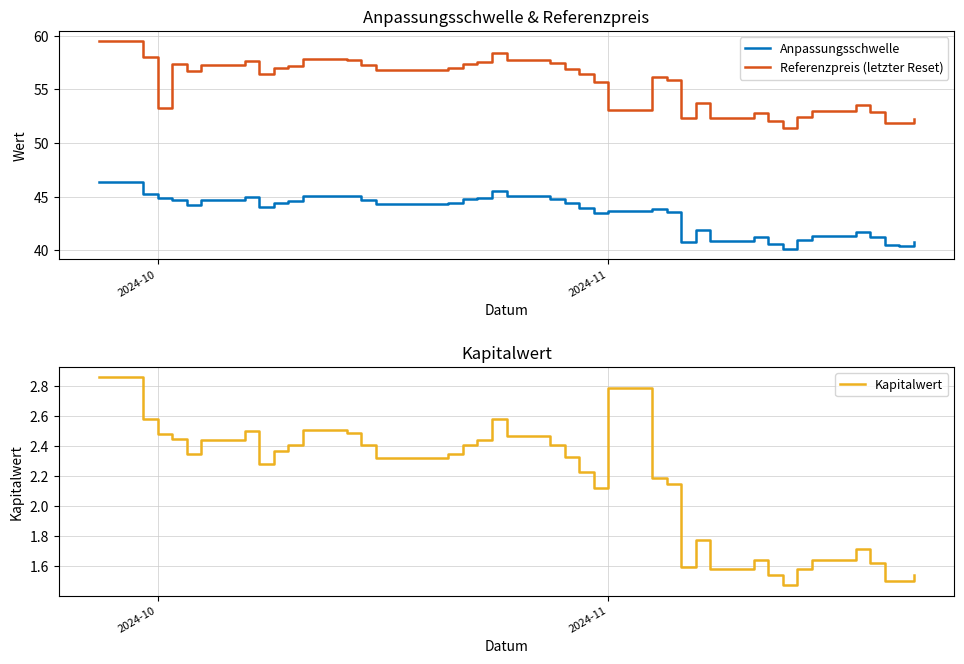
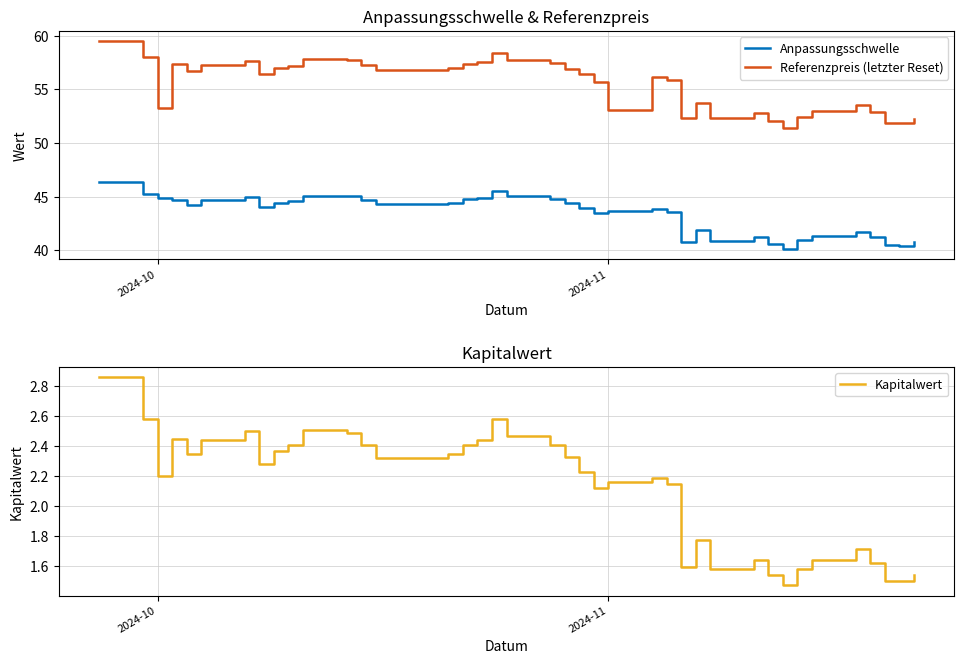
  {
    "Anpassungsschwelle & Referenzpreis": {
      "Anpassungsschwelle": {
        "2024-10": 44.9,
        "2024-11": 43.6
      },
      "Referenzpreis (letzter Reset)": {
        "2024-10": 53.3,
        "2024-11": 53.0
      }
    },
    "Kapitalwert": {
-     "2024-10": 2.48,
-     "2024-11": 2.79
+     "2024-10": 2.20,
+     "2024-11": 2.16
    }
  }
